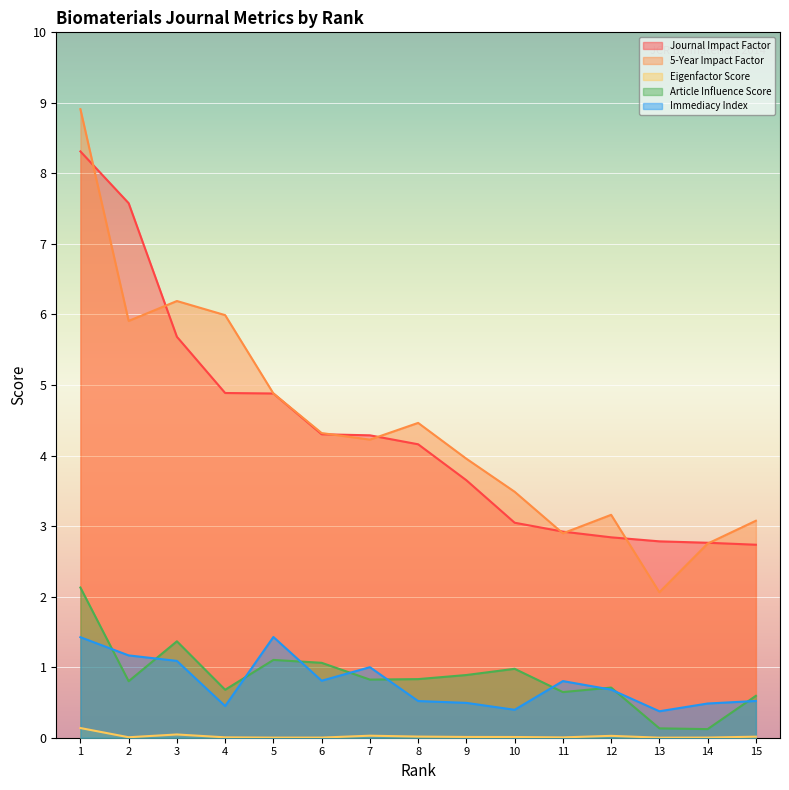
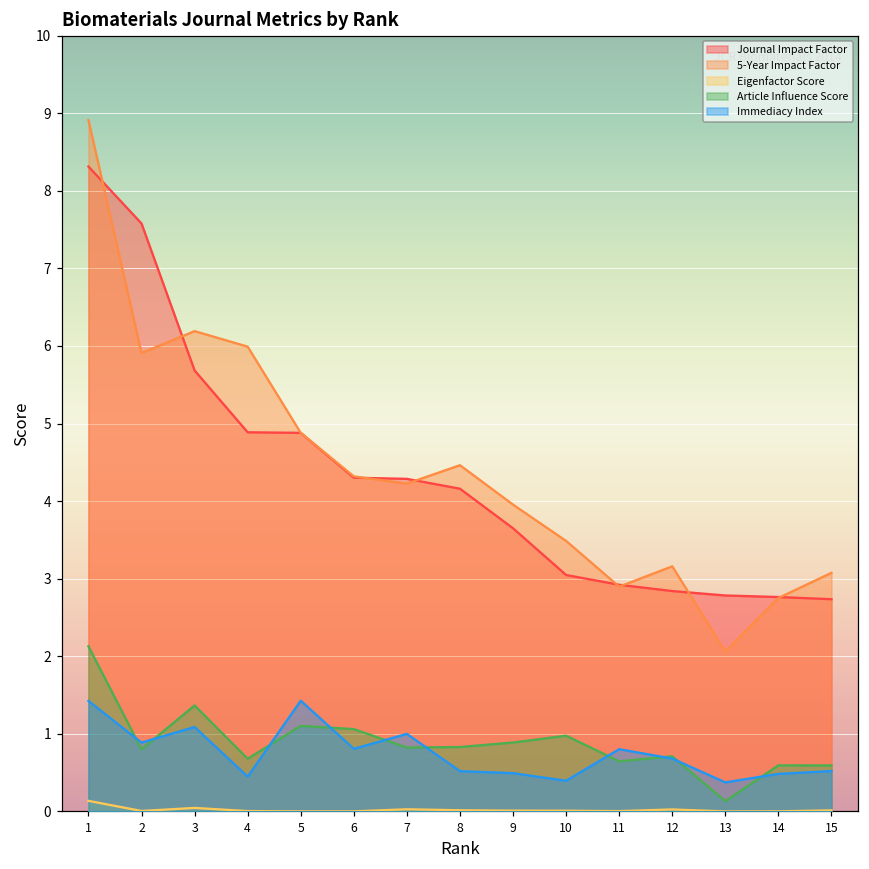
  {
    "Article Influence Score": {
      "1": 2.1,
      "2": 0.8,
      "3": 1.4,
      "4": 0.7,
      "5": 1.1,
      "6": 1.1,
      "7": 0.8,
      "8": 0.8,
      "9": 0.9,
      "10": 1.0,
      "11": 0.6,
      "13": 0.1,
-     "14": 0.1,
+     "14": 0.6,
      "15": 0.6
    },
    "Immediacy Index": {
      "1": 1.4,
-     "2": 1.2,
+     "2": 0.9,
      "3": 1.1,
      "4": 0.4,
      "5": 1.4,
      "6": 0.8,
      "7": 1.0,
      "8": 0.5,
      "9": 0.5,
      "10": 0.4,
      "11": 0.8,
      "13": 0.4,
      "14": 0.5,
      "15": 0.5
    }
  }
